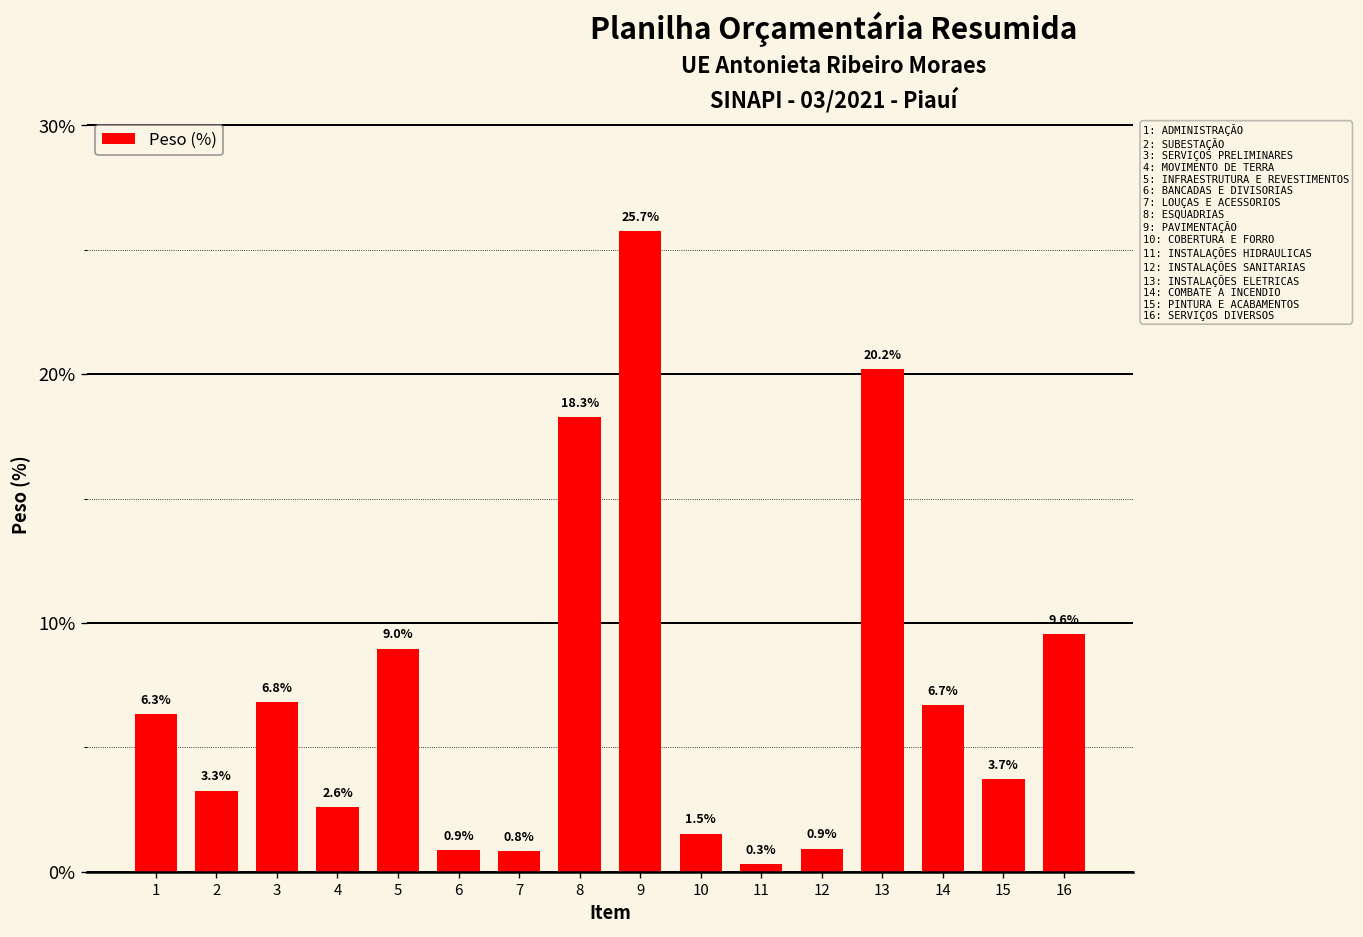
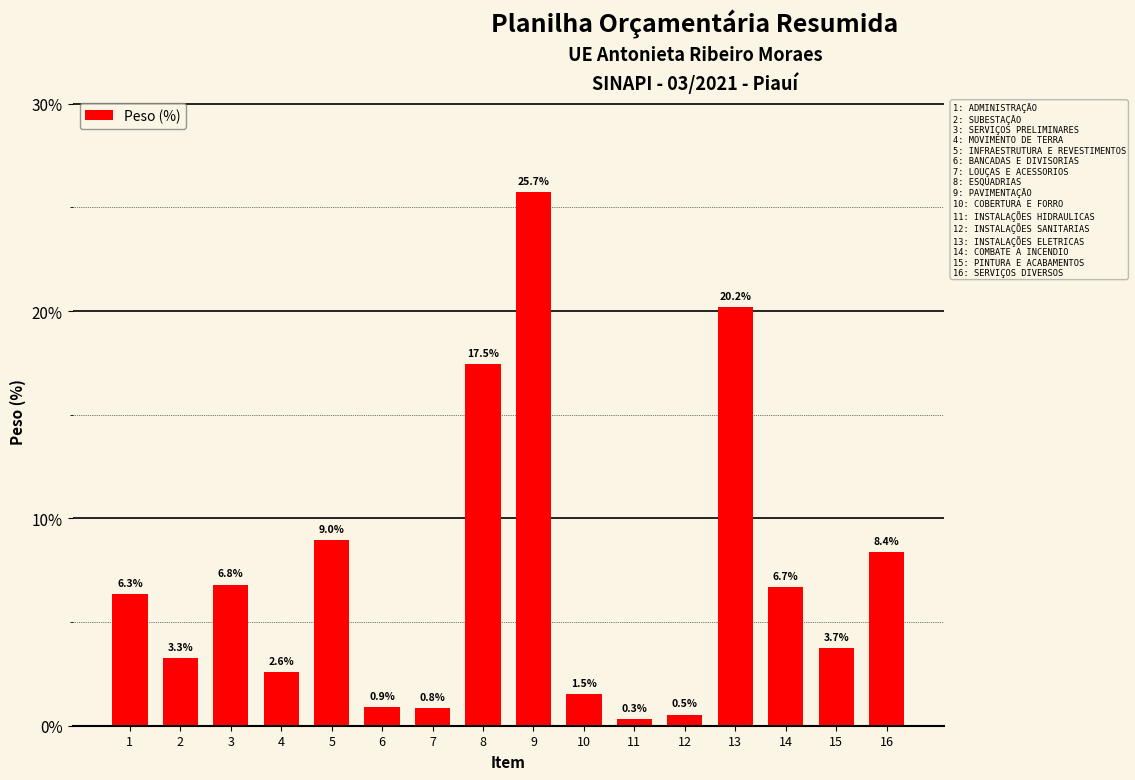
  {
    "1": "6.3%",
    "2": "3.3%",
    "3": "6.8%",
    "4": "2.6%",
    "5": "9.0%",
    "6": "0.9%",
    "7": "0.8%",
-   "8": "18.3%",
+   "8": "17.5%",
    "9": "25.7%",
    "10": "1.5%",
    "11": "0.3%",
-   "12": "0.9%",
+   "12": "0.5%",
    "13": "20.2%",
    "14": "6.7%",
    "15": "3.7%",
-   "16": "9.6%"
+   "16": "8.4%"
  }
